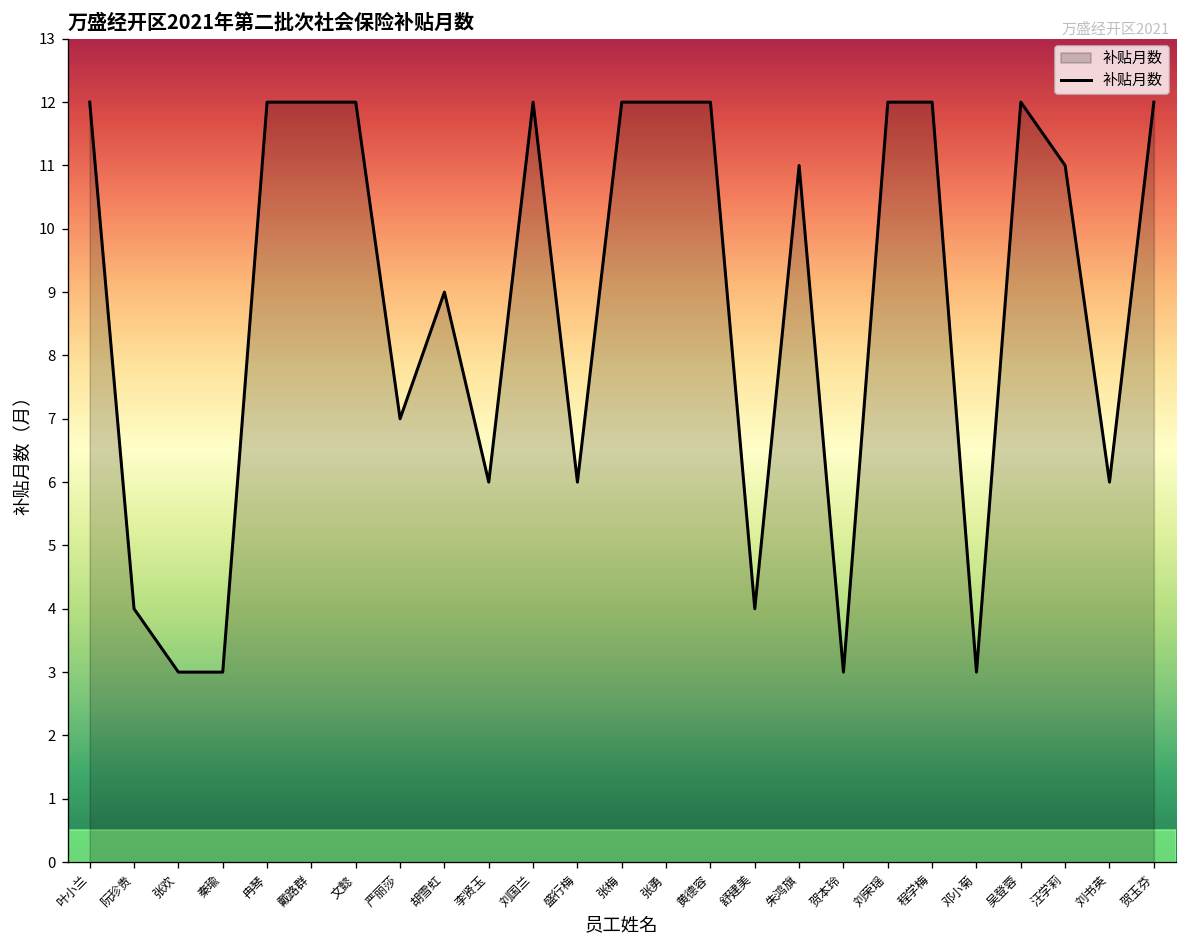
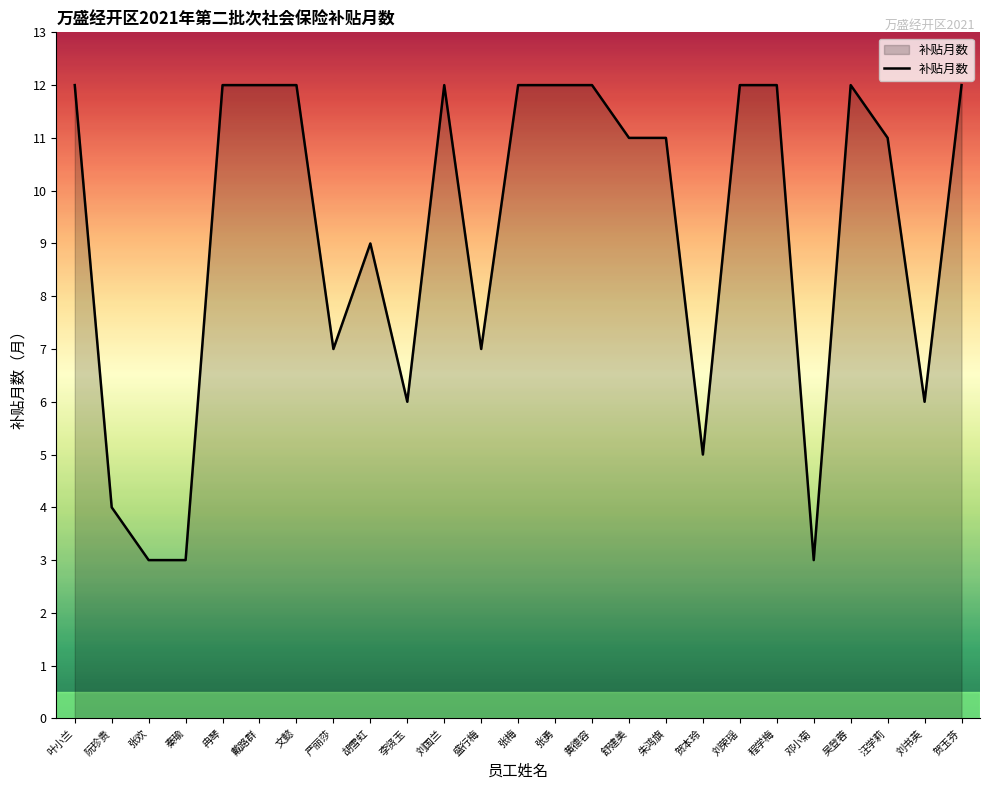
  {
    "叶小兰": 12,
    "阮珍贵": 4,
    "张欢": 3,
    "秦瑜": 3,
    "冉琴": 12,
    "戴路群": 12,
    "文懿": 12,
    "严丽莎": 7,
    "胡雪虹": 9,
    "李贤玉": 6,
    "刘国兰": 12,
-   "盛行梅": 6,
+   "盛行梅": 7,
    "张梅": 12,
    "张勇": 12,
    "黄德容": 12,
-   "舒建美": 4,
+   "舒建美": 11,
    "朱鸿旗": 11,
-   "贺本玲": 3,
+   "贺本玲": 5,
    "刘荣瑶": 12,
    "程学梅": 12,
    "邓小菊": 3,
    "吴登蓉": 12,
    "汪学莉": 11,
    "刘书英": 6,
    "贺玉芬": 12
  }
